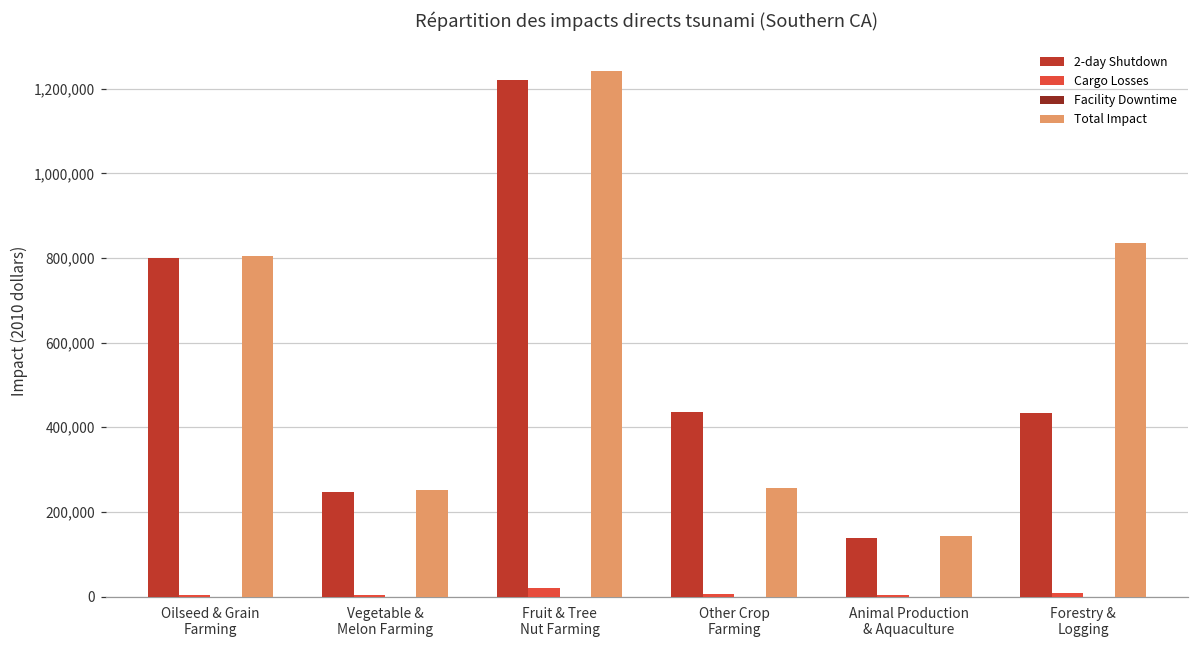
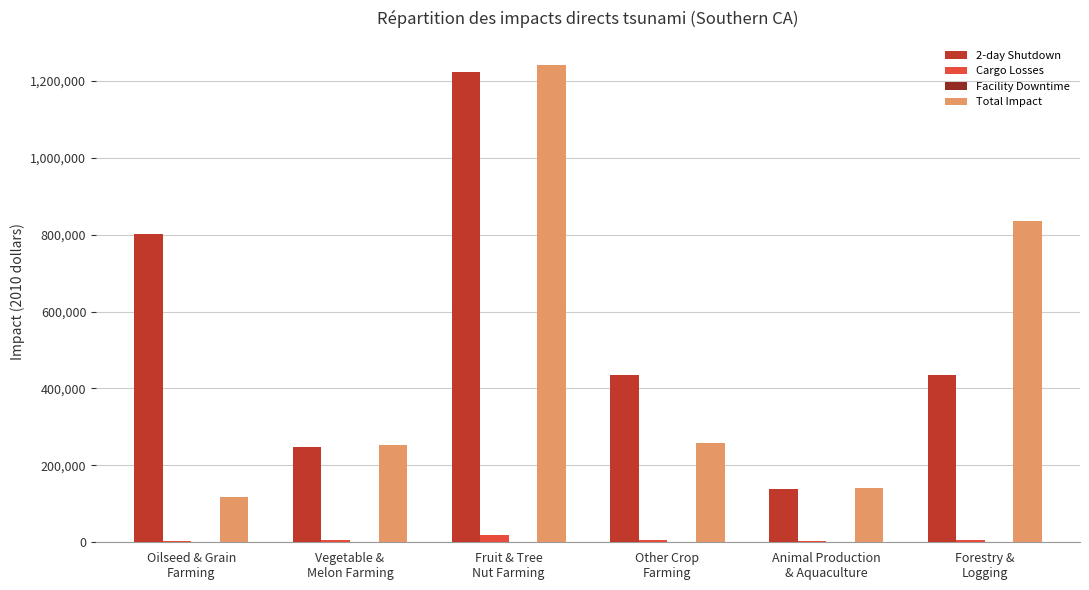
  {
    "Total Impact": {
-     "Oilseed & Grain Farming": "810,000",
+     "Oilseed & Grain Farming": "120,000",
      "Vegetable & Melon Farming": "250,000",
      "Fruit & Tree Nut Farming": "1,240,000",
      "Other Crop Farming": "260,000",
      "Animal Production & Aquaculture": "140,000",
      "Forestry & Logging": "840,000"
    }
  }
